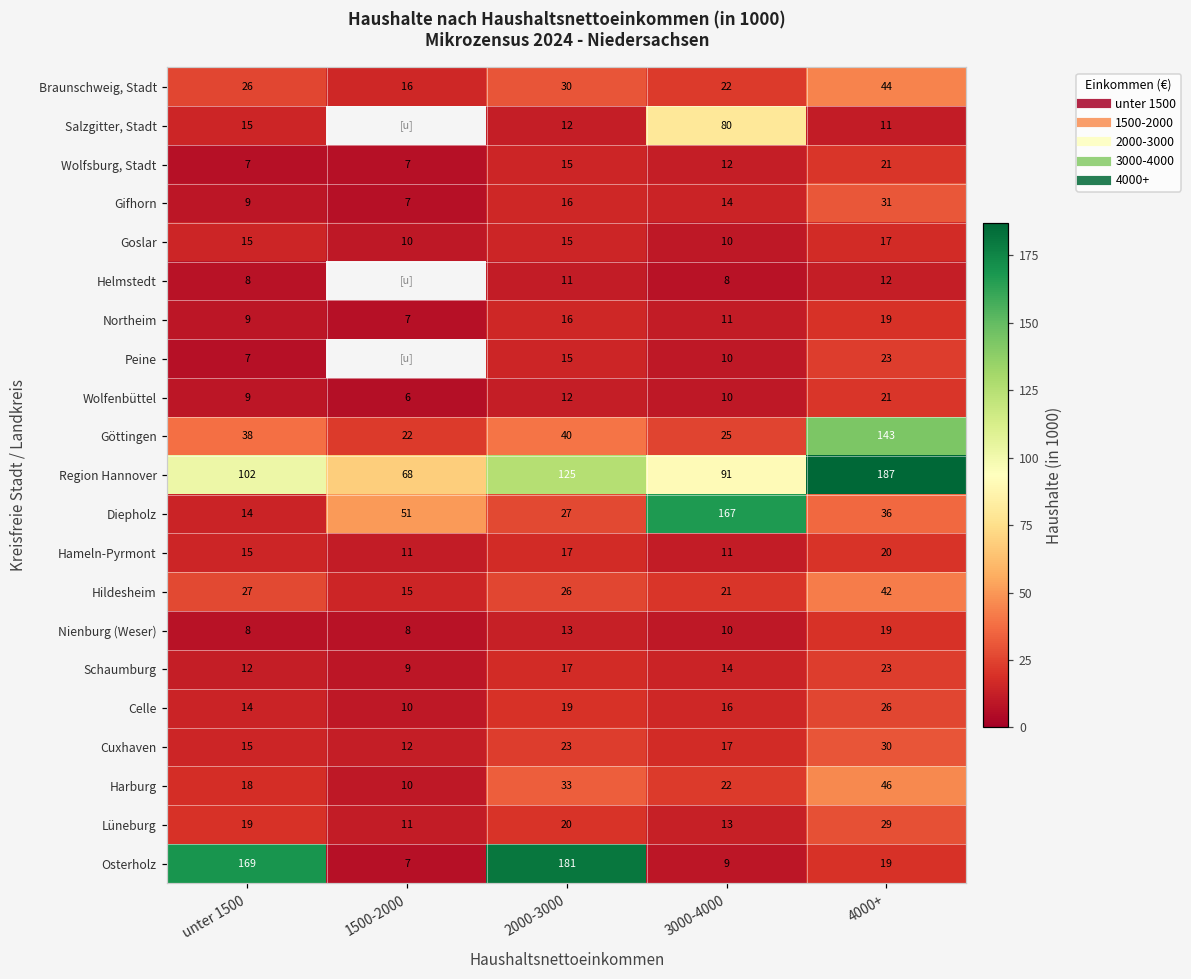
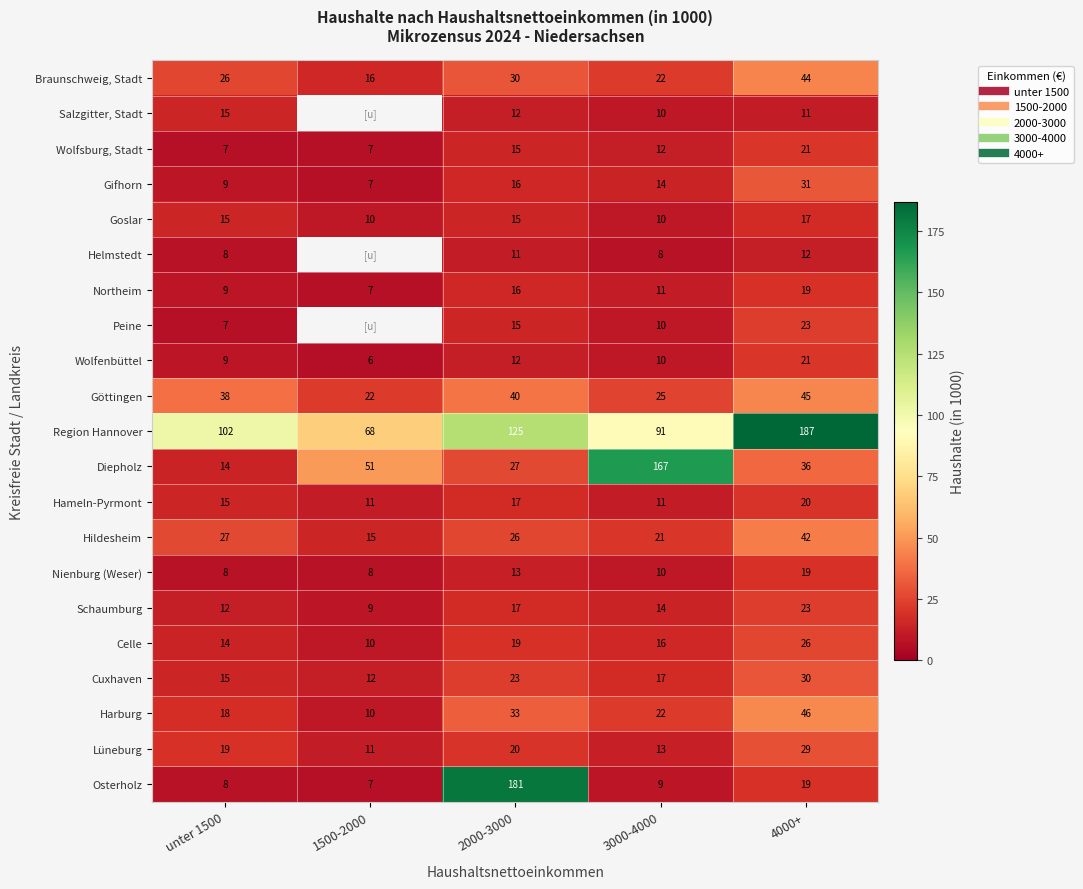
  {
    "Braunschweig, Stadt": {
      "unter 1500": 26,
      "1500-2000": 16,
      "2000-3000": 30,
      "3000-4000": 22,
      "4000+": 44
    },
    "Salzgitter, Stadt": {
      "unter 1500": 15,
      "2000-3000": 12,
-     "3000-4000": 80,
+     "3000-4000": 10,
      "4000+": 11
    },
    "Wolfsburg, Stadt": {
      "unter 1500": 7,
      "1500-2000": 7,
      "2000-3000": 15,
      "3000-4000": 12,
      "4000+": 21
    },
    "Gifhorn": {
      "unter 1500": 9,
      "1500-2000": 7,
      "2000-3000": 16,
      "3000-4000": 14,
      "4000+": 31
    },
    "Goslar": {
      "unter 1500": 15,
      "1500-2000": 10,
      "2000-3000": 15,
      "3000-4000": 10,
      "4000+": 17
    },
    "Helmstedt": {
      "unter 1500": 8,
      "2000-3000": 11,
      "3000-4000": 8,
      "4000+": 12
    },
    "Northeim": {
      "unter 1500": 9,
      "1500-2000": 7,
      "2000-3000": 16,
      "3000-4000": 11,
      "4000+": 19
    },
    "Peine": {
      "unter 1500": 7,
      "2000-3000": 15,
      "3000-4000": 10,
      "4000+": 23
    },
    "Wolfenbüttel": {
      "unter 1500": 9,
      "1500-2000": 6,
      "2000-3000": 12,
      "3000-4000": 10,
      "4000+": 21
    },
    "Göttingen": {
      "unter 1500": 38,
      "1500-2000": 22,
      "2000-3000": 40,
      "3000-4000": 25,
-     "4000+": 143
+     "4000+": 45
    },
    "Region Hannover": {
      "unter 1500": 102,
      "1500-2000": 68,
      "2000-3000": 125,
      "3000-4000": 91,
      "4000+": 187
    },
    "Diepholz": {
      "unter 1500": 14,
      "1500-2000": 51,
      "2000-3000": 27,
      "3000-4000": 167,
      "4000+": 36
    },
    "Hameln-Pyrmont": {
      "unter 1500": 15,
      "1500-2000": 11,
      "2000-3000": 17,
      "3000-4000": 11,
      "4000+": 20
    },
    "Hildesheim": {
      "unter 1500": 27,
      "1500-2000": 15,
      "2000-3000": 26,
      "3000-4000": 21,
      "4000+": 42
    },
    "Nienburg (Weser)": {
      "unter 1500": 8,
      "1500-2000": 8,
      "2000-3000": 13,
      "3000-4000": 10,
      "4000+": 19
    },
    "Schaumburg": {
      "unter 1500": 12,
      "1500-2000": 9,
      "2000-3000": 17,
      "3000-4000": 14,
      "4000+": 23
    },
    "Celle": {
      "unter 1500": 14,
      "1500-2000": 10,
      "2000-3000": 19,
      "3000-4000": 16,
      "4000+": 26
    },
    "Cuxhaven": {
      "unter 1500": 15,
      "1500-2000": 12,
      "2000-3000": 23,
      "3000-4000": 17,
      "4000+": 30
    },
    "Harburg": {
      "unter 1500": 18,
      "1500-2000": 10,
      "2000-3000": 33,
      "3000-4000": 22,
      "4000+": 46
    },
    "Lüneburg": {
      "unter 1500": 19,
      "1500-2000": 11,
      "2000-3000": 20,
      "3000-4000": 13,
      "4000+": 29
    },
    "Osterholz": {
-     "unter 1500": 169,
+     "unter 1500": 8,
      "1500-2000": 7,
      "2000-3000": 181,
      "3000-4000": 9,
      "4000+": 19
    }
  }
